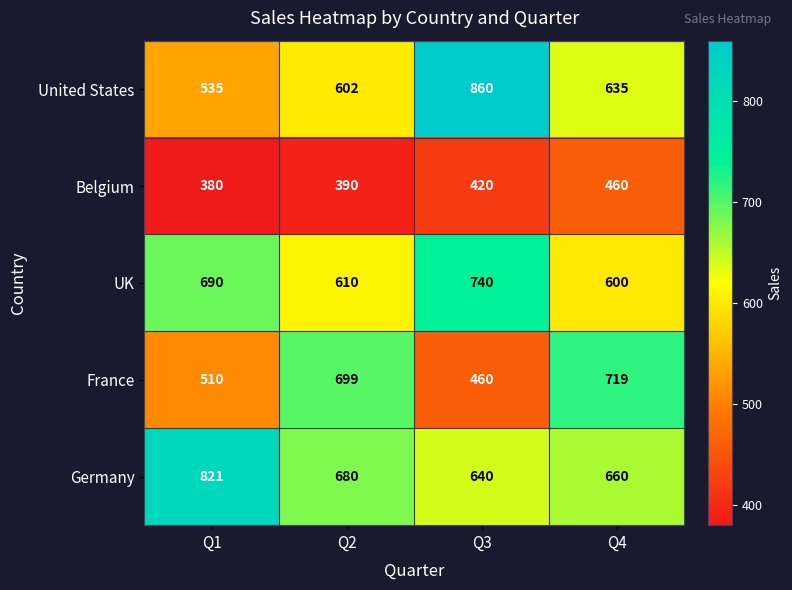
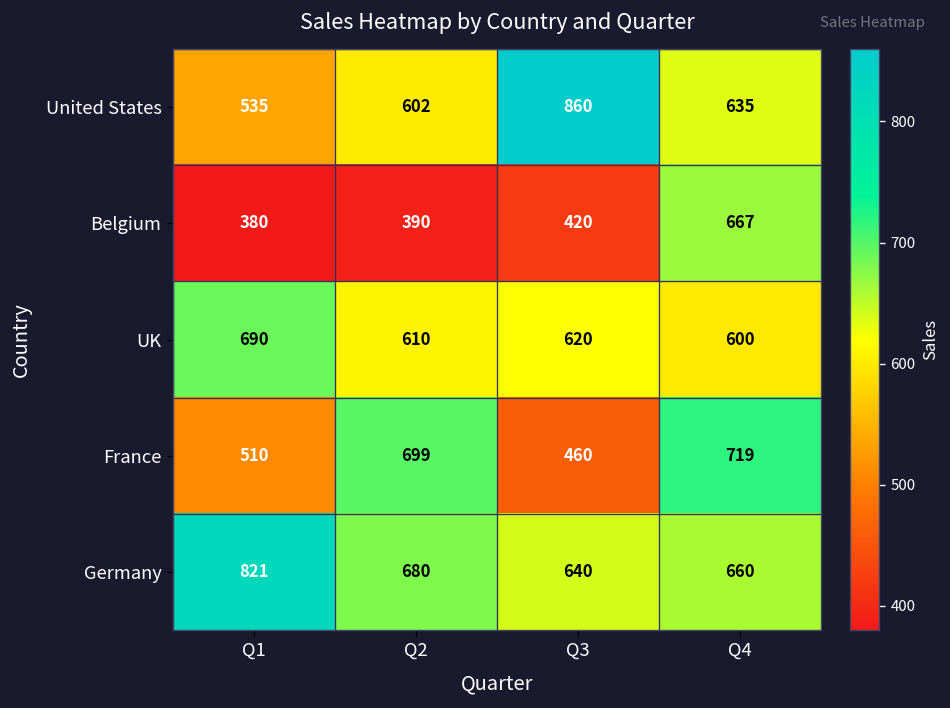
  {
    "United States": {
      "Q1": 535,
      "Q2": 602,
      "Q3": 860,
      "Q4": 635
    },
    "Belgium": {
      "Q1": 380,
      "Q2": 390,
      "Q3": 420,
-     "Q4": 460
+     "Q4": 667
    },
    "UK": {
      "Q1": 690,
      "Q2": 610,
-     "Q3": 740,
+     "Q3": 620,
      "Q4": 600
    },
    "France": {
      "Q1": 510,
      "Q2": 699,
      "Q3": 460,
      "Q4": 719
    },
    "Germany": {
      "Q1": 821,
      "Q2": 680,
      "Q3": 640,
      "Q4": 660
    }
  }
